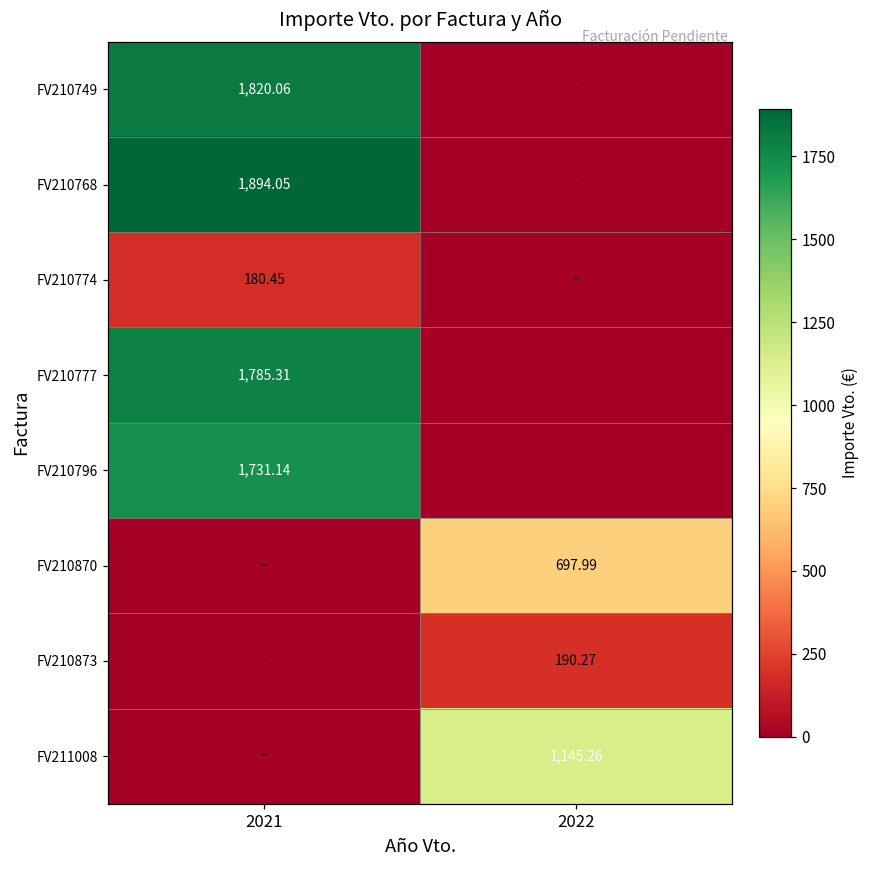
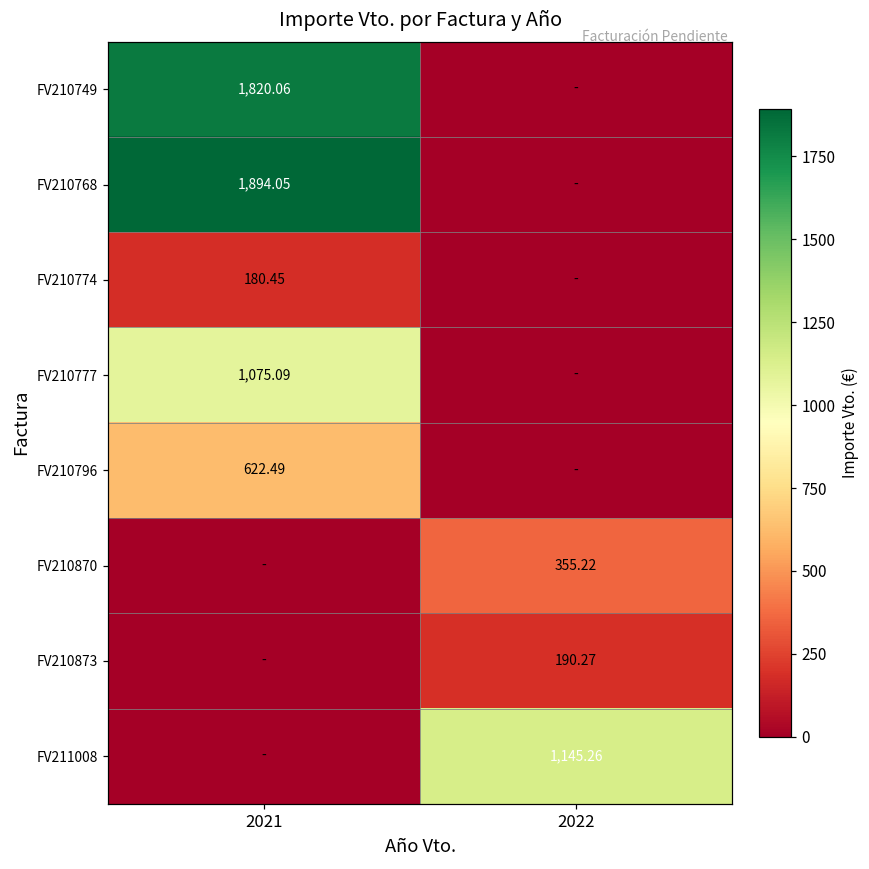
  {
    "FV210749": {
      "2021": "1,820.06"
    },
    "FV210768": {
      "2021": "1,894.05"
    },
    "FV210774": {
      "2021": "180.45"
    },
    "FV210777": {
-     "2021": "1,785.31"
+     "2021": "1,075.09"
    },
    "FV210796": {
-     "2021": "1,731.14"
+     "2021": "622.49"
    },
    "FV210870": {
-     "2022": "697.99"
+     "2022": "355.22"
    },
    "FV210873": {
      "2022": "190.27"
    },
    "FV211008": {
      "2022": "1,145.26"
    }
  }
